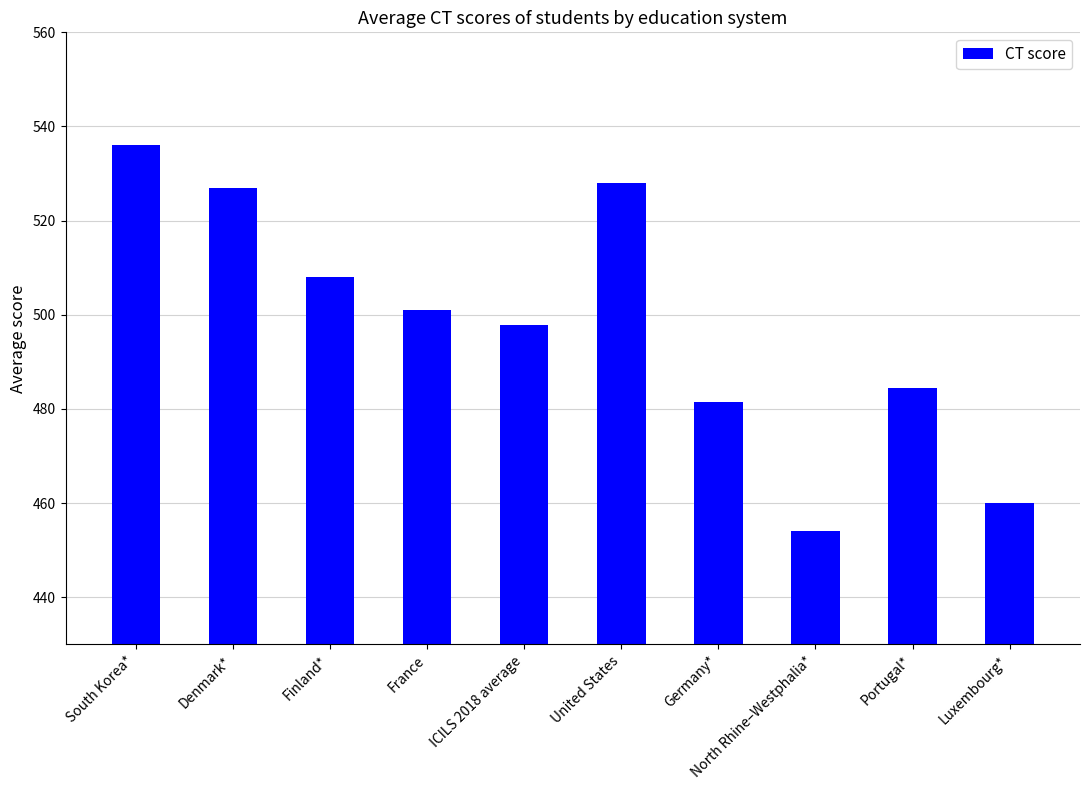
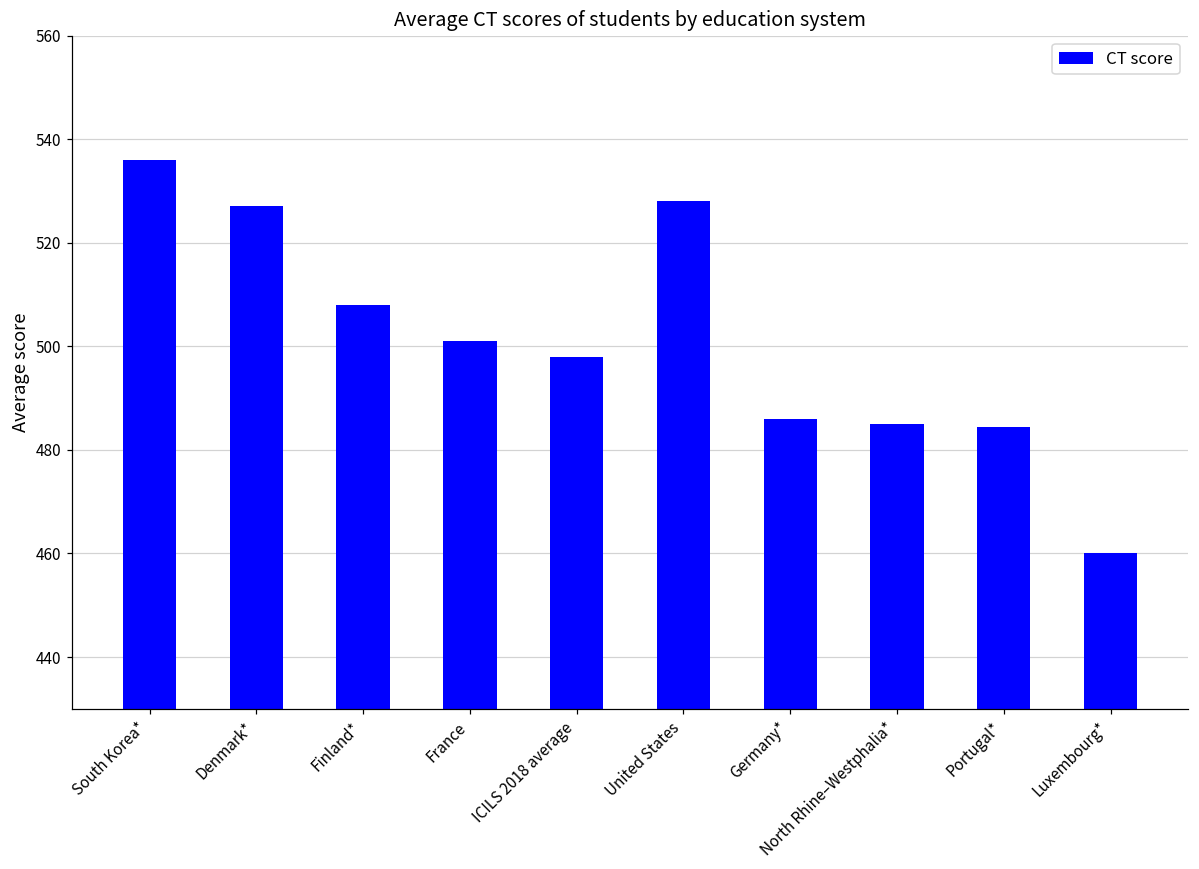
  {
    "South Korea*": 536,
    "Denmark*": 527,
    "Finland*": 508,
    "France": 501,
    "ICILS 2018 average": 498,
    "United States": 528,
-   "Germany*": 481,
-   "North Rhine–Westphalia*": 454,
+   "Germany*": 486,
+   "North Rhine–Westphalia*": 485,
    "Portugal*": 484,
    "Luxembourg*": 460
  }
